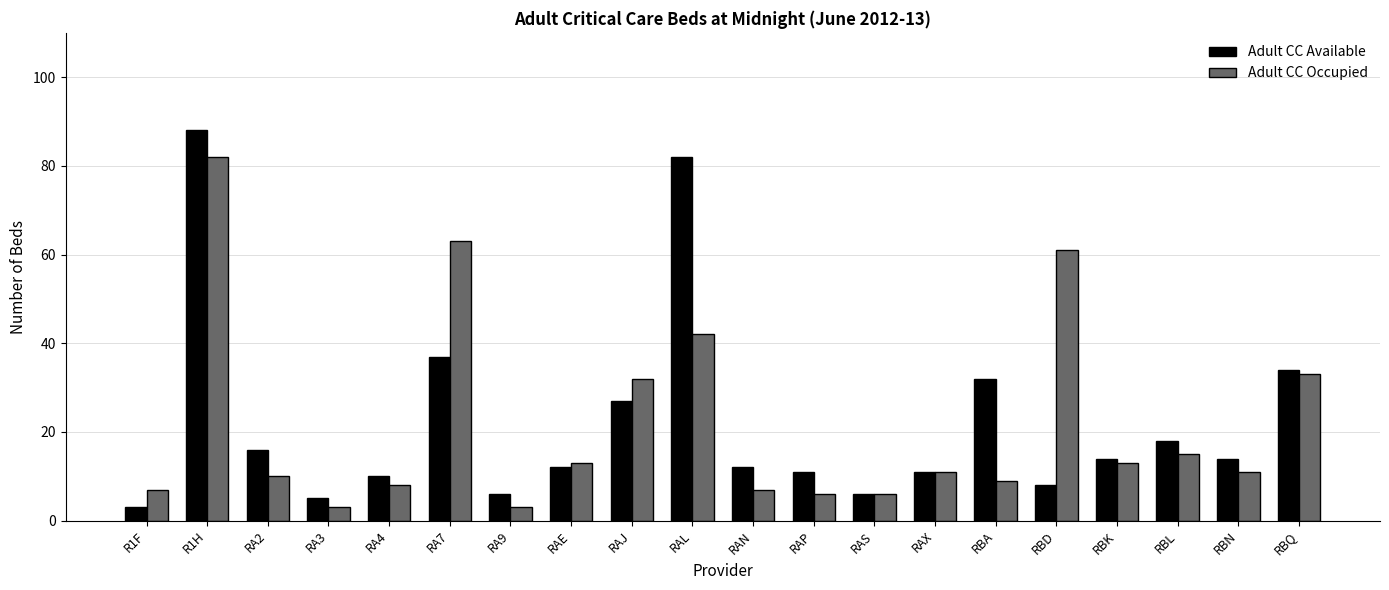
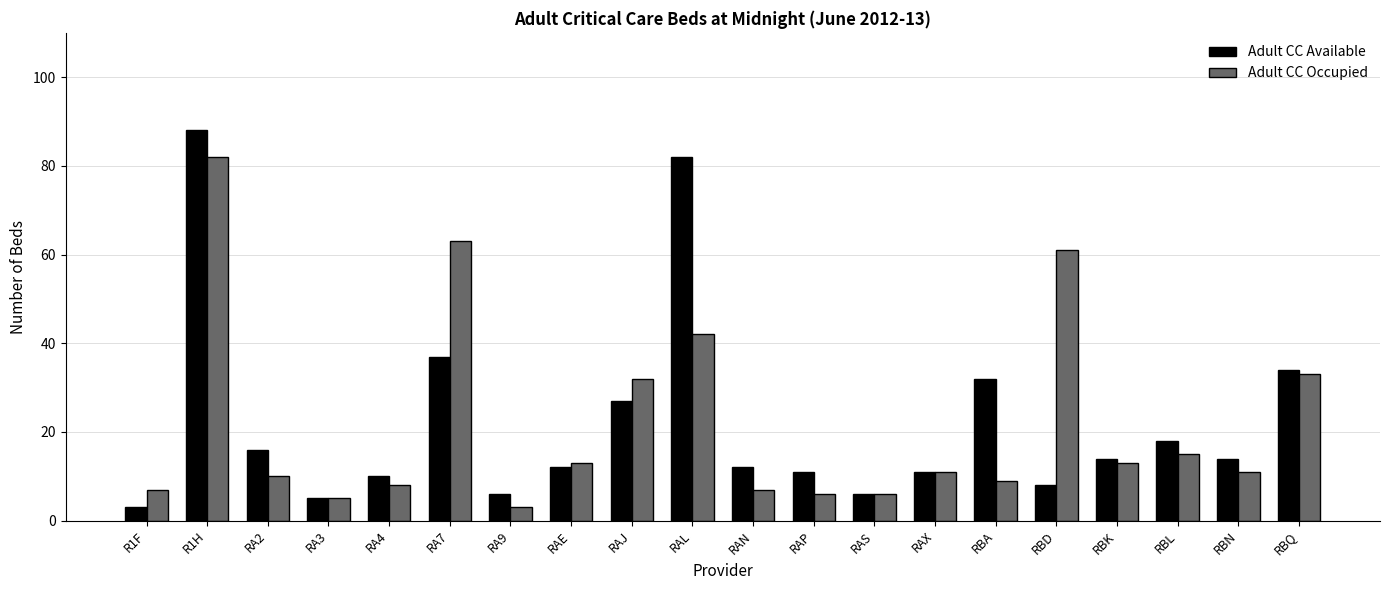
  {
    "Adult CC Available": {
      "R1F": 3,
      "R1H": 88,
      "RA2": 16,
      "RA3": 5,
      "RA4": 10,
      "RA7": 37,
      "RA9": 6,
      "RAE": 12,
      "RAJ": 27,
      "RAL": 82,
      "RAN": 12,
      "RAP": 11,
      "RAS": 6,
      "RAX": 11,
      "RBA": 32,
      "RBD": 8,
      "RBK": 14,
      "RBL": 18,
      "RBN": 14,
      "RBQ": 34
    },
    "Adult CC Occupied": {
      "R1F": 7,
      "R1H": 82,
      "RA2": 10,
-     "RA3": 3,
+     "RA3": 5,
      "RA4": 8,
      "RA7": 63,
      "RA9": 3,
      "RAE": 13,
      "RAJ": 32,
      "RAL": 42,
      "RAN": 7,
      "RAP": 6,
      "RAS": 6,
      "RAX": 11,
      "RBA": 9,
      "RBD": 61,
      "RBK": 13,
      "RBL": 15,
      "RBN": 11,
      "RBQ": 33
    }
  }
